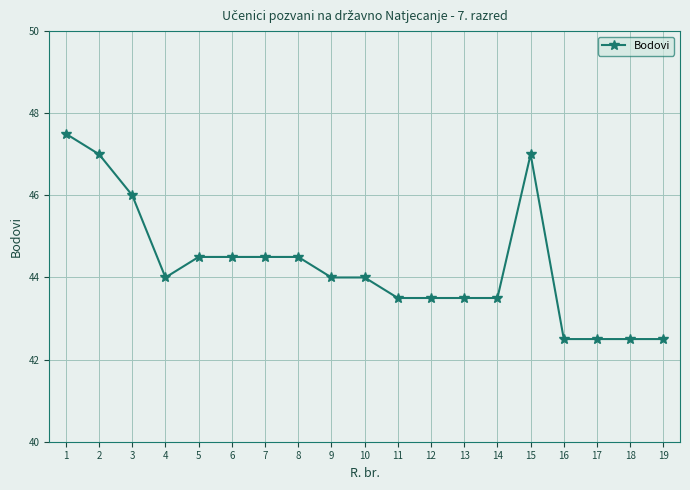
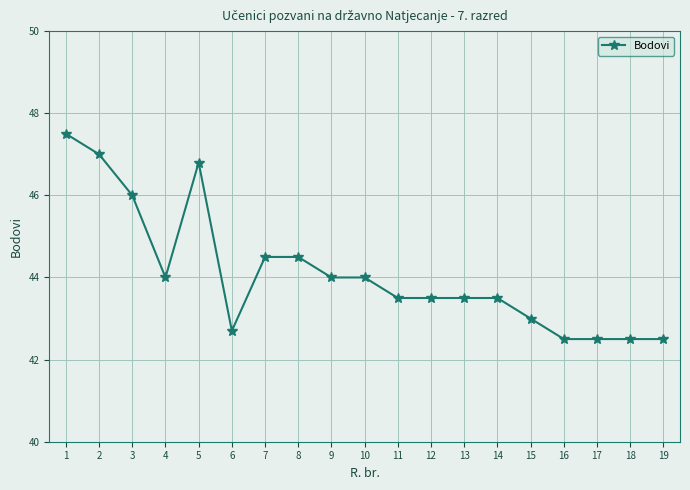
  {
    "1": 47.5,
    "2": 47.0,
    "3": 46.0,
    "4": 44.0,
-   "5": 44.5,
-   "6": 44.5,
+   "5": 46.8,
+   "6": 42.7,
    "7": 44.5,
    "8": 44.5,
    "9": 44.0,
    "10": 44.0,
    "11": 43.5,
    "12": 43.5,
    "13": 43.5,
    "14": 43.5,
-   "15": 47,
+   "15": 43,
    "16": 42.5,
    "17": 42.5,
    "18": 42.5,
    "19": 42.5
  }
